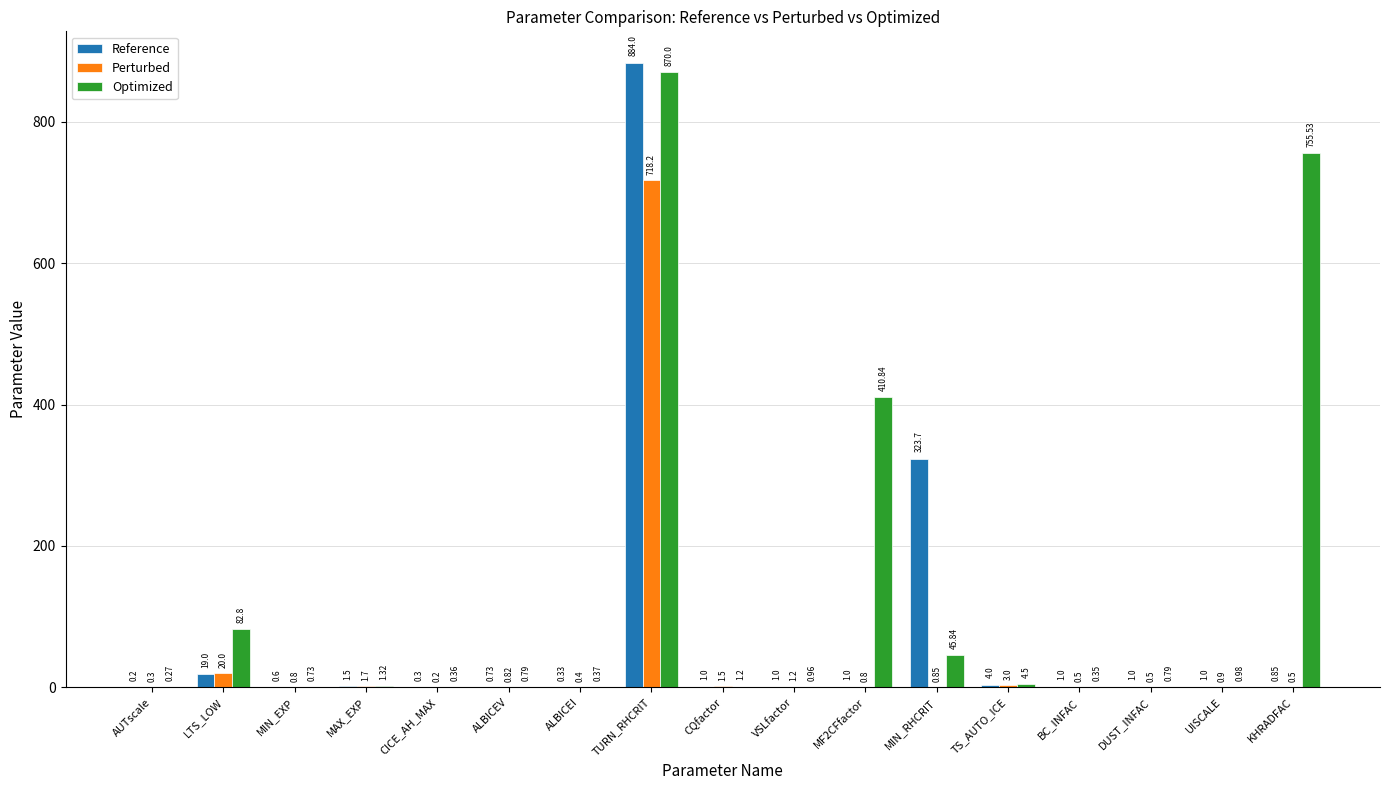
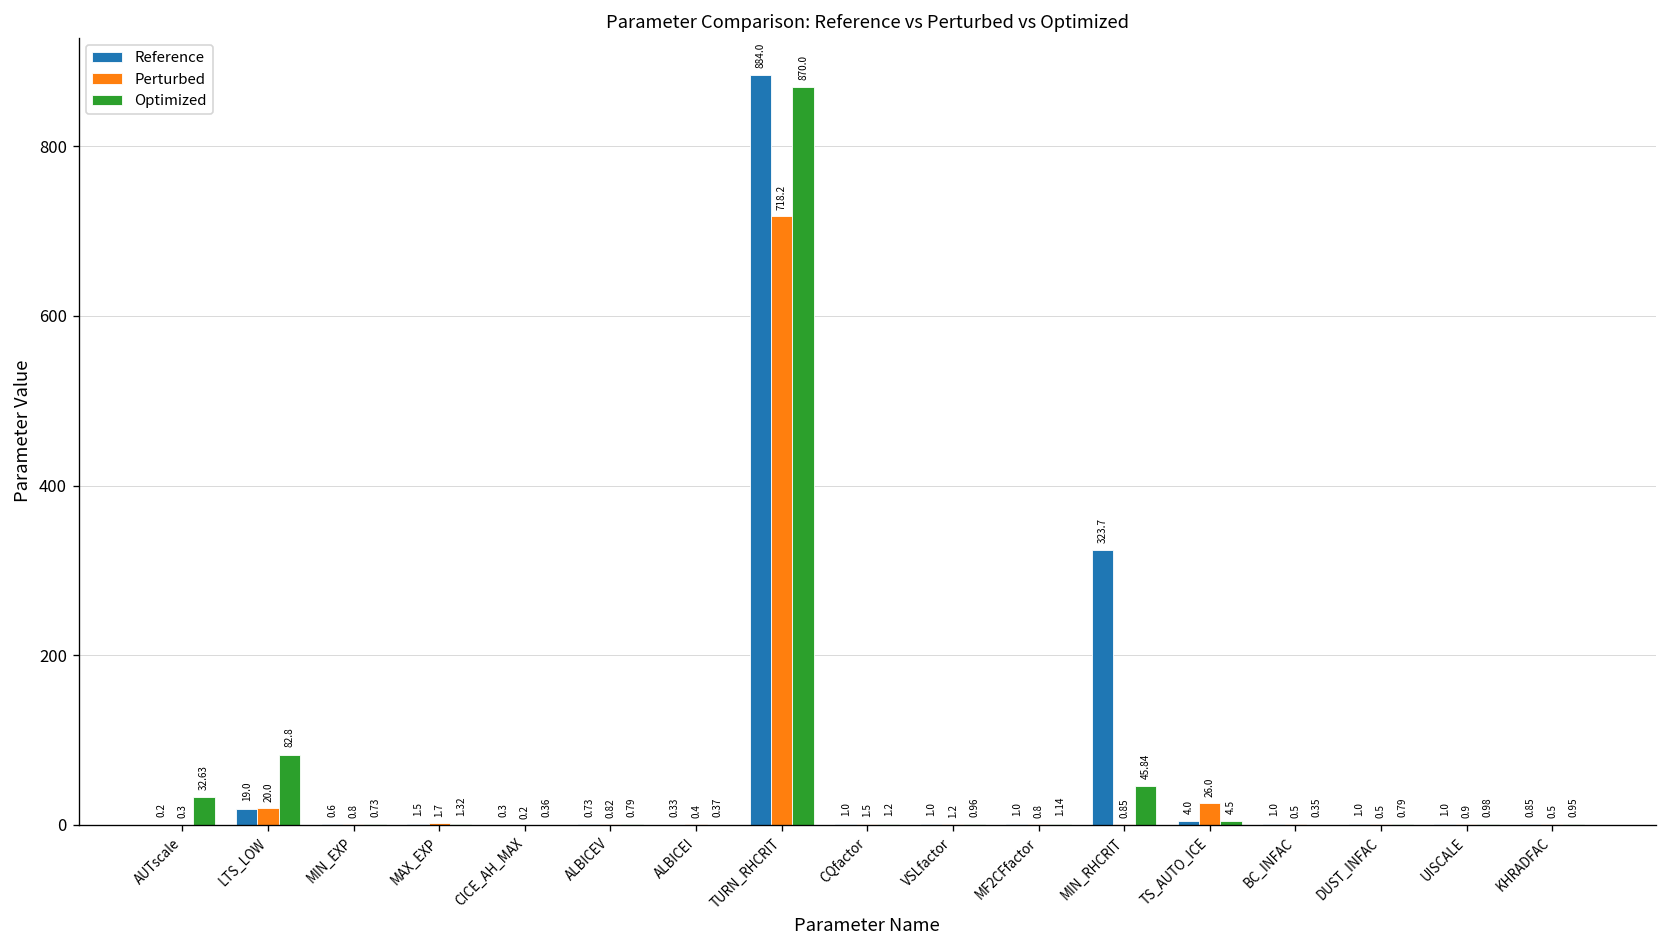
  {
    "Reference": {
      "AUTscale": 0.2,
      "LTS_LOW": 19.0,
      "MIN_EXP": 0.6,
      "MAX_EXP": 1.5,
      "CICE_AH_MAX": 0.3,
      "ALBICEV": 0.73,
      "ALBICEI": 0.33,
      "TURN_RHCRIT": 884.0,
      "CQfactor": 1.0,
      "VSLfactor": 1.0,
      "MF2CFfactor": 1.0,
      "MIN_RHCRIT": 323.7,
      "TS_AUTO_ICE": 4.0,
      "BC_INFAC": 1.0,
      "DUST_INFAC": 1.0,
      "UISCALE": 1.0,
      "KHRADFAC": 0.85
    },
    "Perturbed": {
      "AUTscale": 0.3,
      "LTS_LOW": 20.0,
      "MIN_EXP": 0.8,
      "MAX_EXP": 1.7,
      "CICE_AH_MAX": 0.2,
      "ALBICEV": 0.82,
      "ALBICEI": 0.4,
      "TURN_RHCRIT": 718.2,
      "CQfactor": 1.5,
      "VSLfactor": 1.2,
      "MF2CFfactor": 0.8,
      "MIN_RHCRIT": 0.85,
-     "TS_AUTO_ICE": 3.0,
+     "TS_AUTO_ICE": 26.0,
      "BC_INFAC": 0.5,
      "DUST_INFAC": 0.5,
      "UISCALE": 0.9,
      "KHRADFAC": 0.5
    },
    "Optimized": {
-     "AUTscale": 0.27,
+     "AUTscale": 32.63,
      "LTS_LOW": 82.8,
      "MIN_EXP": 0.73,
      "MAX_EXP": 1.32,
      "CICE_AH_MAX": 0.36,
      "ALBICEV": 0.79,
      "ALBICEI": 0.37,
      "TURN_RHCRIT": 870.0,
      "CQfactor": 1.2,
      "VSLfactor": 0.96,
-     "MF2CFfactor": 410.84,
+     "MF2CFfactor": 1.14,
      "MIN_RHCRIT": 45.84,
      "TS_AUTO_ICE": 4.5,
      "BC_INFAC": 0.35,
      "DUST_INFAC": 0.79,
      "UISCALE": 0.98,
-     "KHRADFAC": 755.53
+     "KHRADFAC": 0.95
    }
  }
